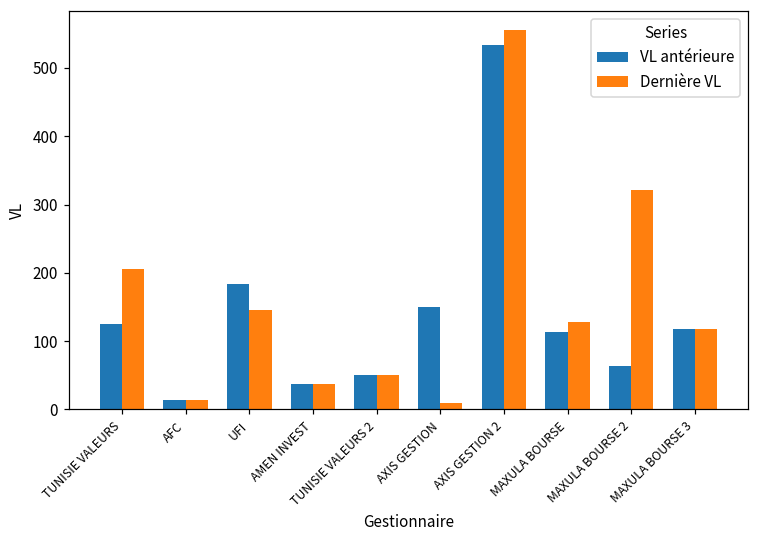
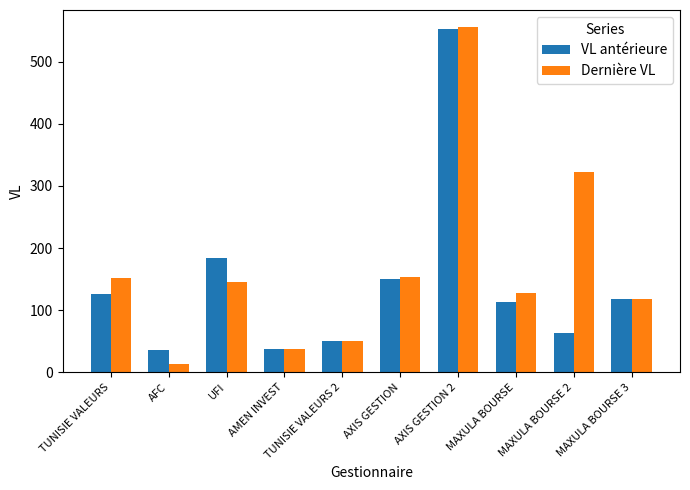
  {
    "VL antérieure": {
      "TUNISIE VALEURS": 130,
-     "AFC": 10,
+     "AFC": 40,
      "UFI": 180,
      "AMEN INVEST": 40,
      "TUNISIE VALEURS 2": 50,
      "AXIS GESTION": 150,
-     "AXIS GESTION 2": 530,
+     "AXIS GESTION 2": 550,
      "MAXULA BOURSE": 110,
      "MAXULA BOURSE 2": 60,
      "MAXULA BOURSE 3": 120
    },
    "Dernière VL": {
-     "TUNISIE VALEURS": 210,
+     "TUNISIE VALEURS": 150,
      "AFC": 10,
      "UFI": 150,
      "AMEN INVEST": 40,
      "TUNISIE VALEURS 2": 50,
-     "AXIS GESTION": 10,
+     "AXIS GESTION": 150,
      "AXIS GESTION 2": 560,
      "MAXULA BOURSE": 130,
      "MAXULA BOURSE 2": 320,
      "MAXULA BOURSE 3": 120
    }
  }
